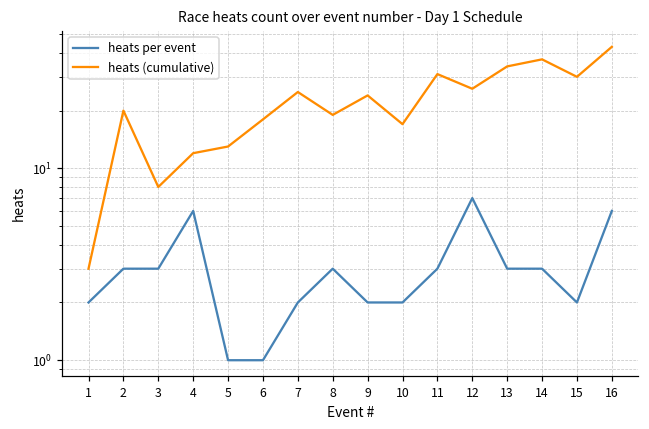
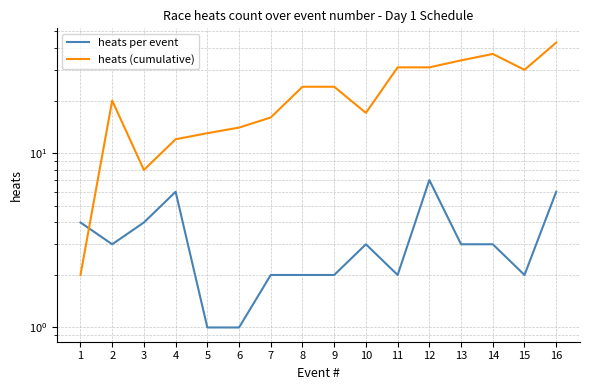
  {
    "heats per event": {
-     "1": 2,
+     "1": 4,
      "2": 3,
-     "3": 3,
+     "3": 4,
      "4": 6,
      "5": 1,
      "6": 1,
      "7": 2,
-     "8": 3,
+     "8": 2,
      "9": 2,
-     "10": 2,
-     "11": 3,
+     "10": 3,
+     "11": 2,
      "12": 7,
      "13": 3,
      "14": 3,
      "15": 2,
      "16": 6
    },
    "heats (cumulative)": {
-     "1": 3,
+     "1": 2,
      "2": 20,
      "3": 8,
      "4": 12,
      "5": 13,
-     "6": 18,
-     "7": 25,
-     "8": 19,
+     "6": 14,
+     "7": 16,
+     "8": 24,
      "9": 24,
      "10": 17,
      "11": 31,
-     "12": 26,
+     "12": 31,
      "13": 34,
      "14": 37,
      "15": 30,
      "16": 43
    }
  }
